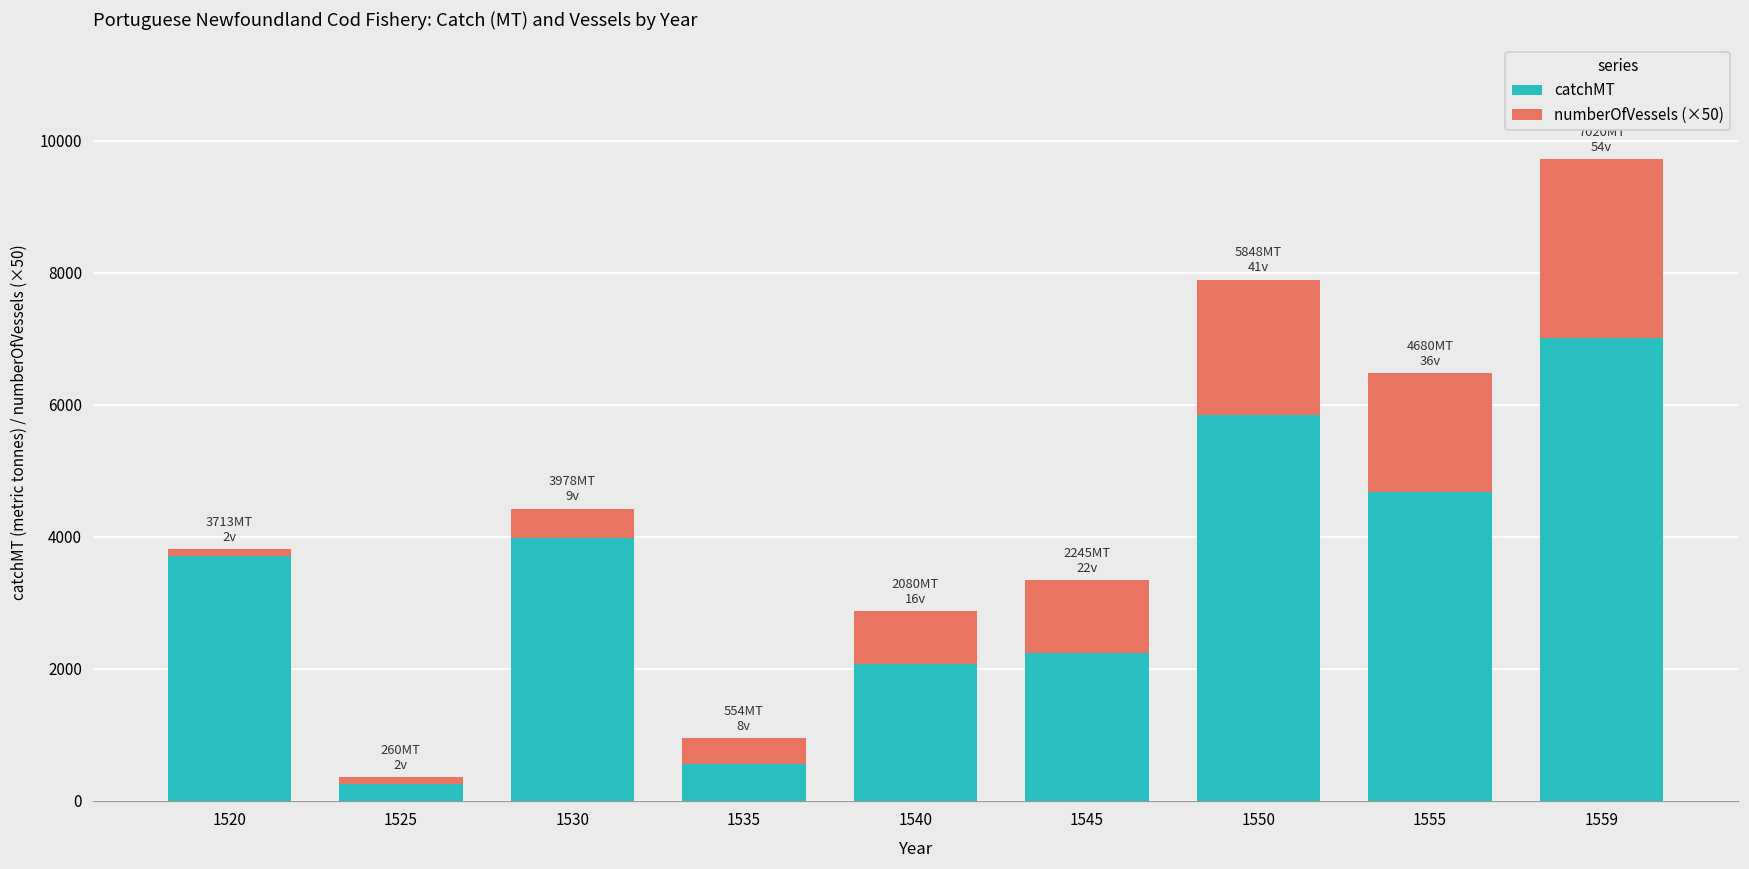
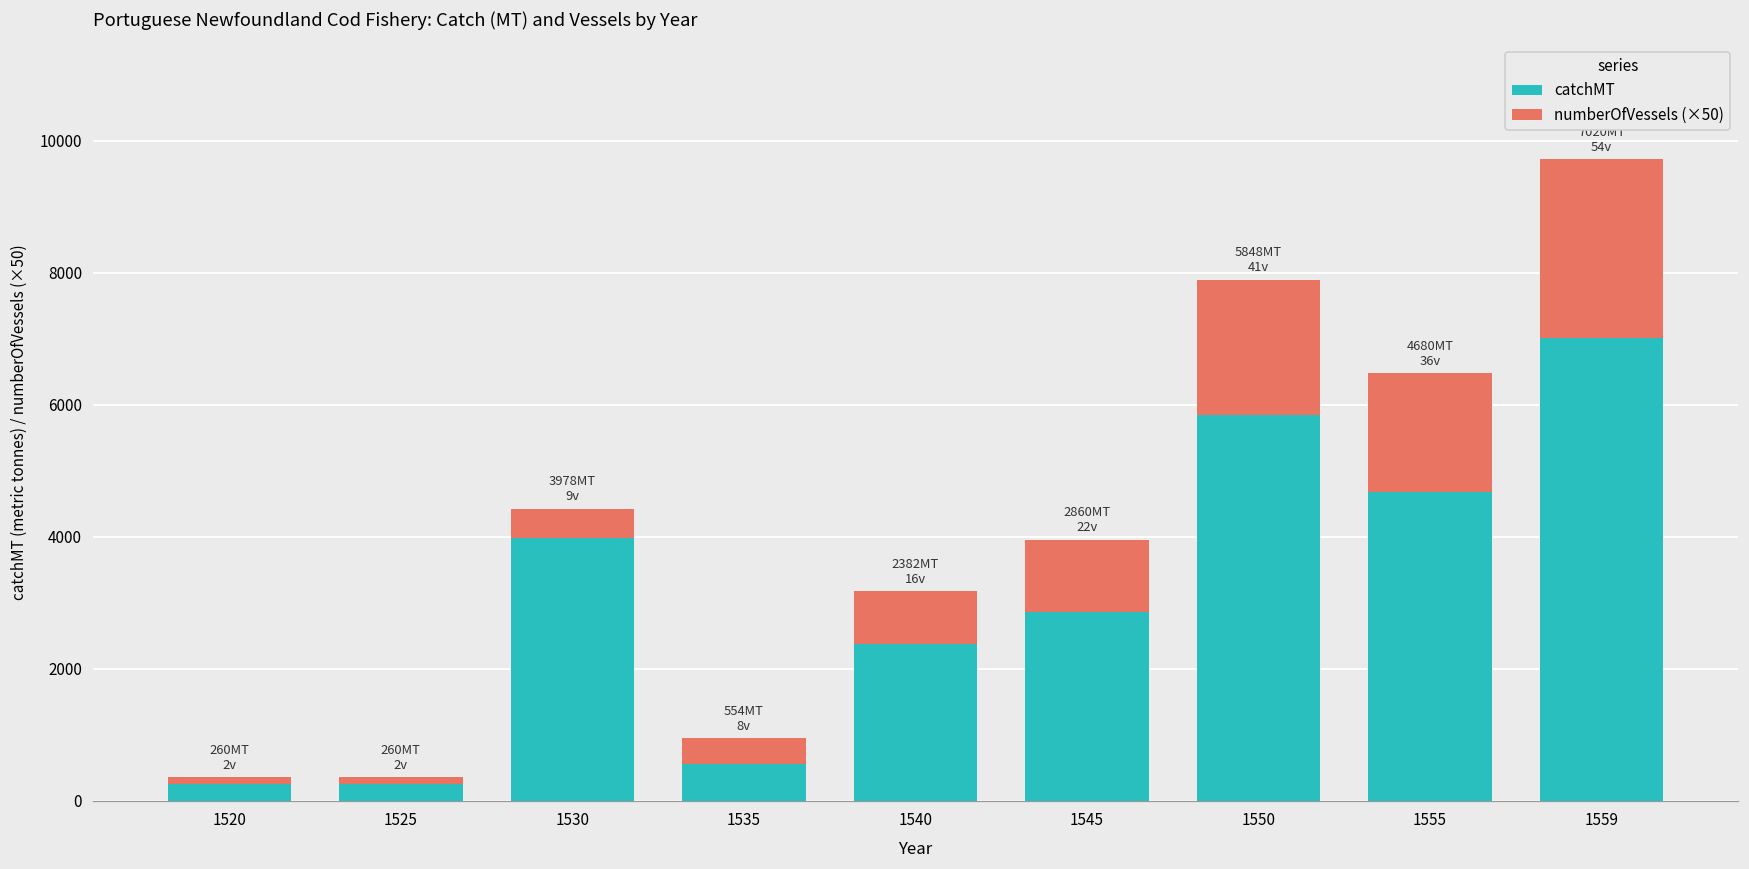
  {
    "catchMT": {
-     "1520": 3713,
+     "1520": 260,
      "1525": 260,
-     "1540": 2080,
-     "1545": 2245
+     "1540": 2382,
+     "1545": 2860
    }
  }
